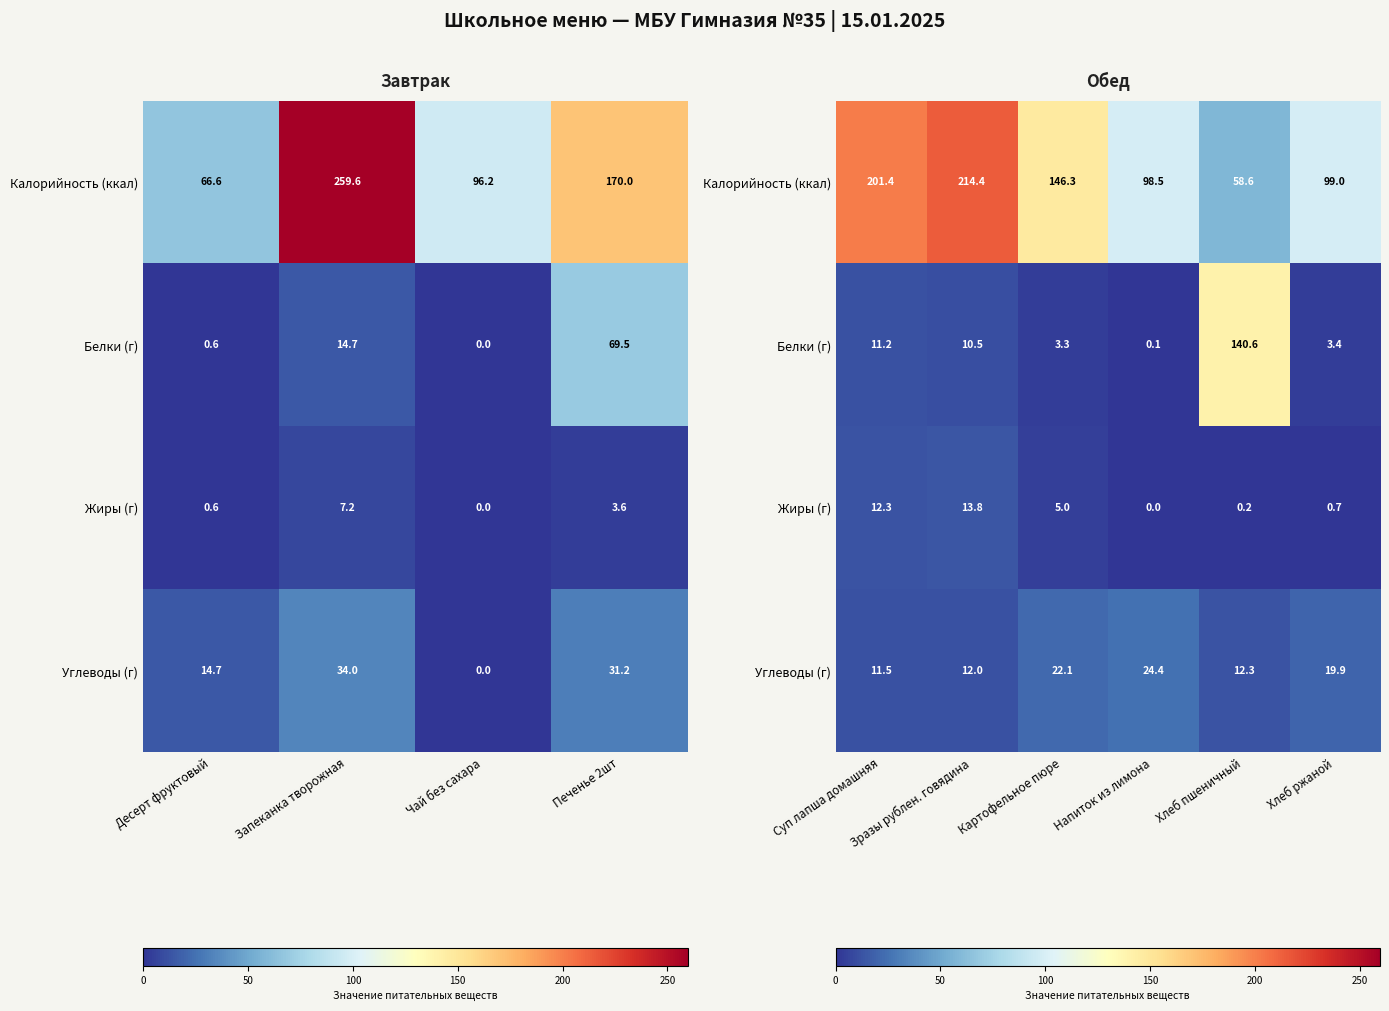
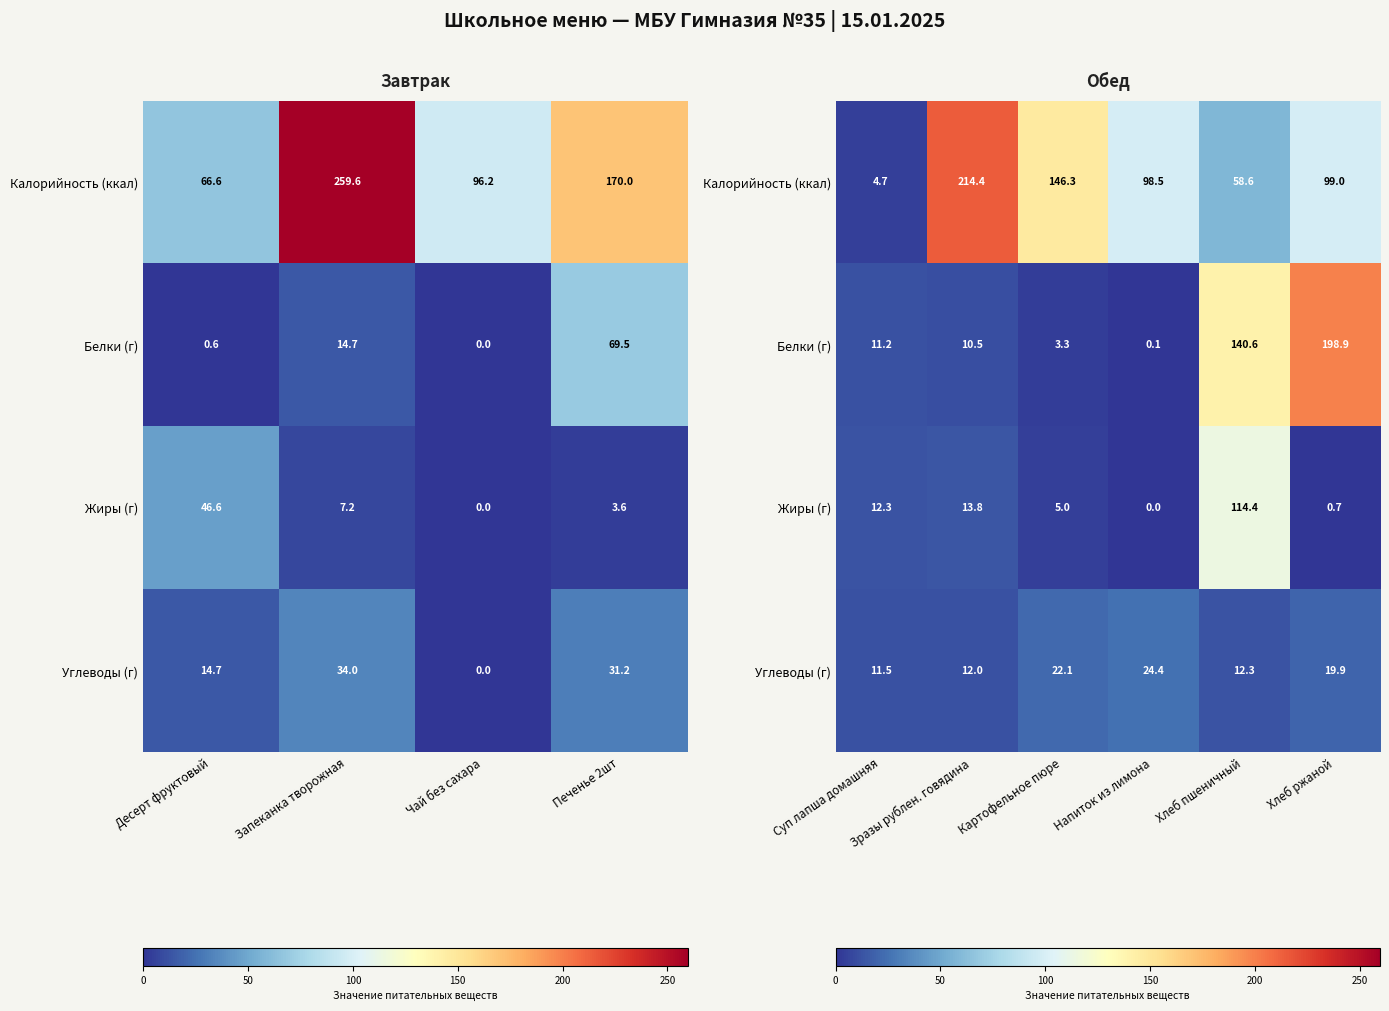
  {
    "Завтрак": {
      "Калорийность (ккал)": {
        "Десерт фруктовый": 66.6,
        "Запеканка творожная": 259.6,
        "Чай без сахара": 96.2,
        "Печенье 2шт": 170.0
      },
      "Белки (г)": {
        "Десерт фруктовый": 0.6,
        "Запеканка творожная": 14.7,
        "Чай без сахара": 0.0,
        "Печенье 2шт": 69.5
      },
      "Жиры (г)": {
-       "Десерт фруктовый": 0.6,
+       "Десерт фруктовый": 46.6,
        "Запеканка творожная": 7.2,
        "Чай без сахара": 0.0,
        "Печенье 2шт": 3.6
      },
      "Углеводы (г)": {
        "Десерт фруктовый": 14.7,
        "Запеканка творожная": 34.0,
        "Чай без сахара": 0.0,
        "Печенье 2шт": 31.2
      }
    },
    "Обед": {
      "Калорийность (ккал)": {
-       "Суп лапша домашняя": 201.4,
+       "Суп лапша домашняя": 4.7,
        "Зразы рублен. говядина": 214.4,
        "Картофельное пюре": 146.3,
        "Напиток из лимона": 98.5,
        "Хлеб пшеничный": 58.6,
        "Хлеб ржаной": 99.0
      },
      "Белки (г)": {
        "Суп лапша домашняя": 11.2,
        "Зразы рублен. говядина": 10.5,
        "Картофельное пюре": 3.3,
        "Напиток из лимона": 0.1,
        "Хлеб пшеничный": 140.6,
-       "Хлеб ржаной": 3.4
+       "Хлеб ржаной": 198.9
      },
      "Жиры (г)": {
        "Суп лапша домашняя": 12.3,
        "Зразы рублен. говядина": 13.8,
        "Картофельное пюре": 5.0,
        "Напиток из лимона": 0.0,
-       "Хлеб пшеничный": 0.2,
+       "Хлеб пшеничный": 114.4,
        "Хлеб ржаной": 0.7
      },
      "Углеводы (г)": {
        "Суп лапша домашняя": 11.5,
        "Зразы рублен. говядина": 12.0,
        "Картофельное пюре": 22.1,
        "Напиток из лимона": 24.4,
        "Хлеб пшеничный": 12.3,
        "Хлеб ржаной": 19.9
      }
    }
  }
